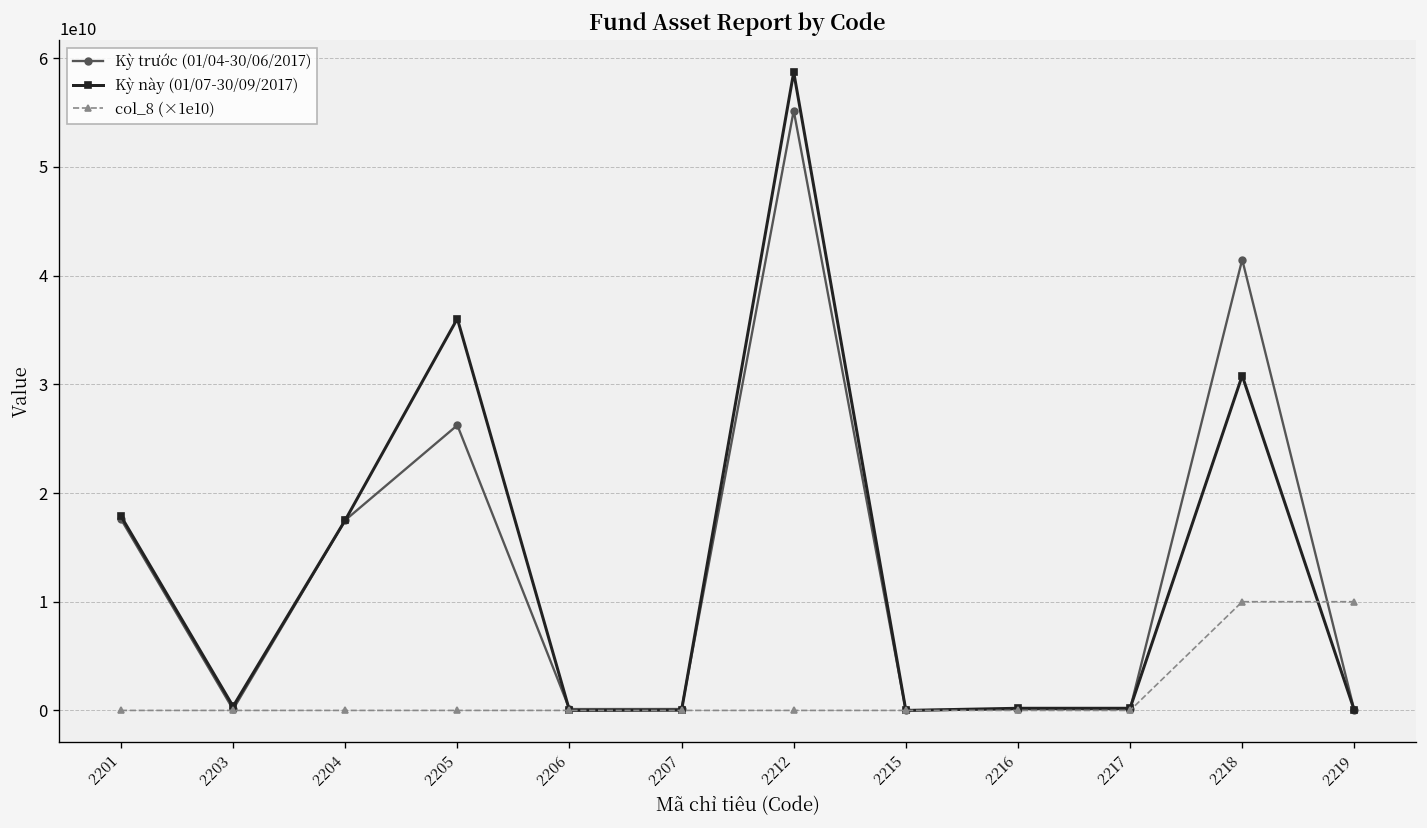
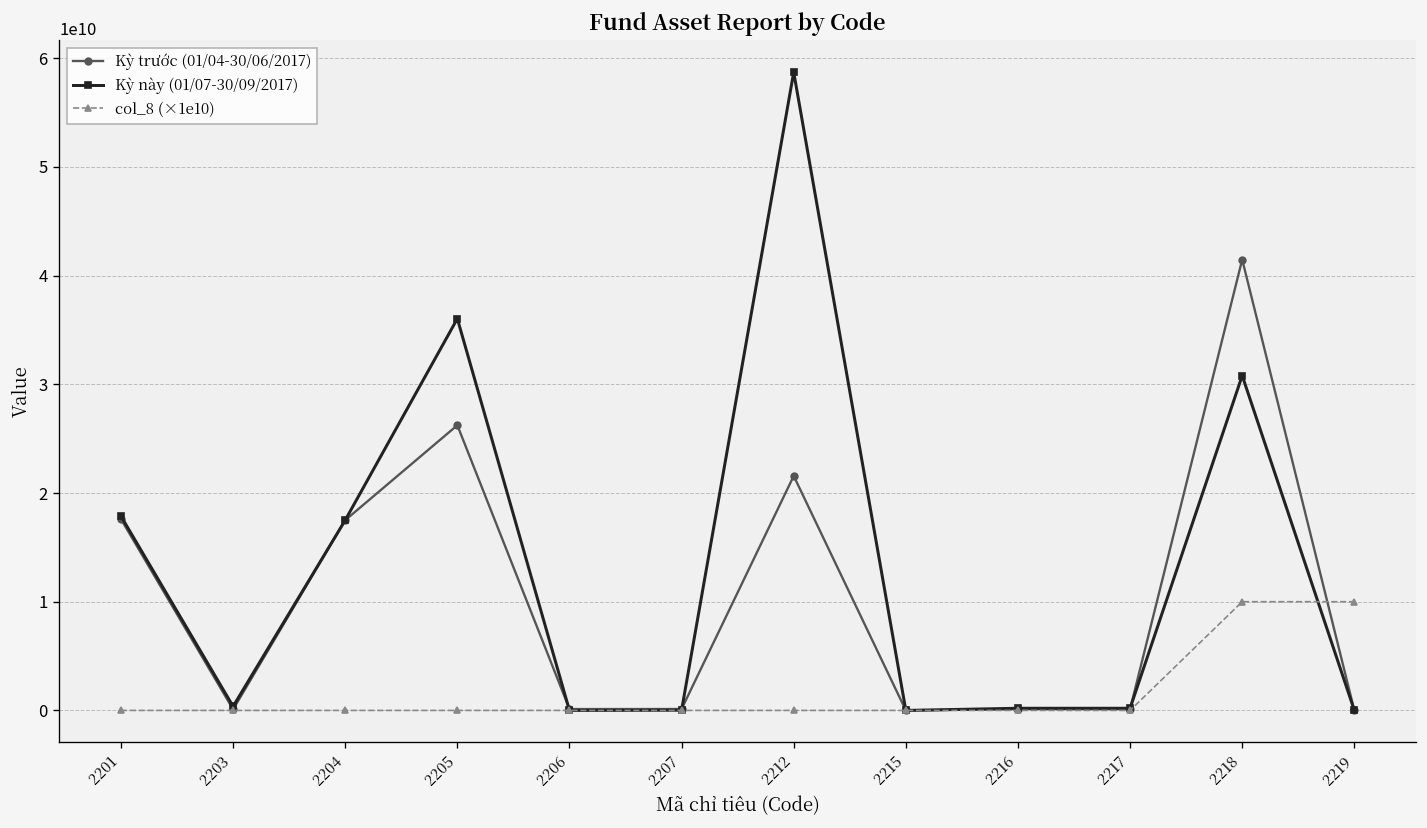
  {
    "Kỳ trước (01/04-30/06/2017)": {
      "2205": 26000000000,
-     "2212": 55000000000,
+     "2212": 22000000000,
      "2218": 41000000000
    },
    "Kỳ này (01/07-30/09/2017)": {
      "2205": 36000000000,
      "2212": 59000000000,
      "2218": 31000000000
    },
    "col_8 (×1e10)": {
      "2201": 0,
      "2204": 0,
      "2205": 0,
      "2212": 0,
      "2218": 10000000000,
      "2219": 10000000000
    }
  }
